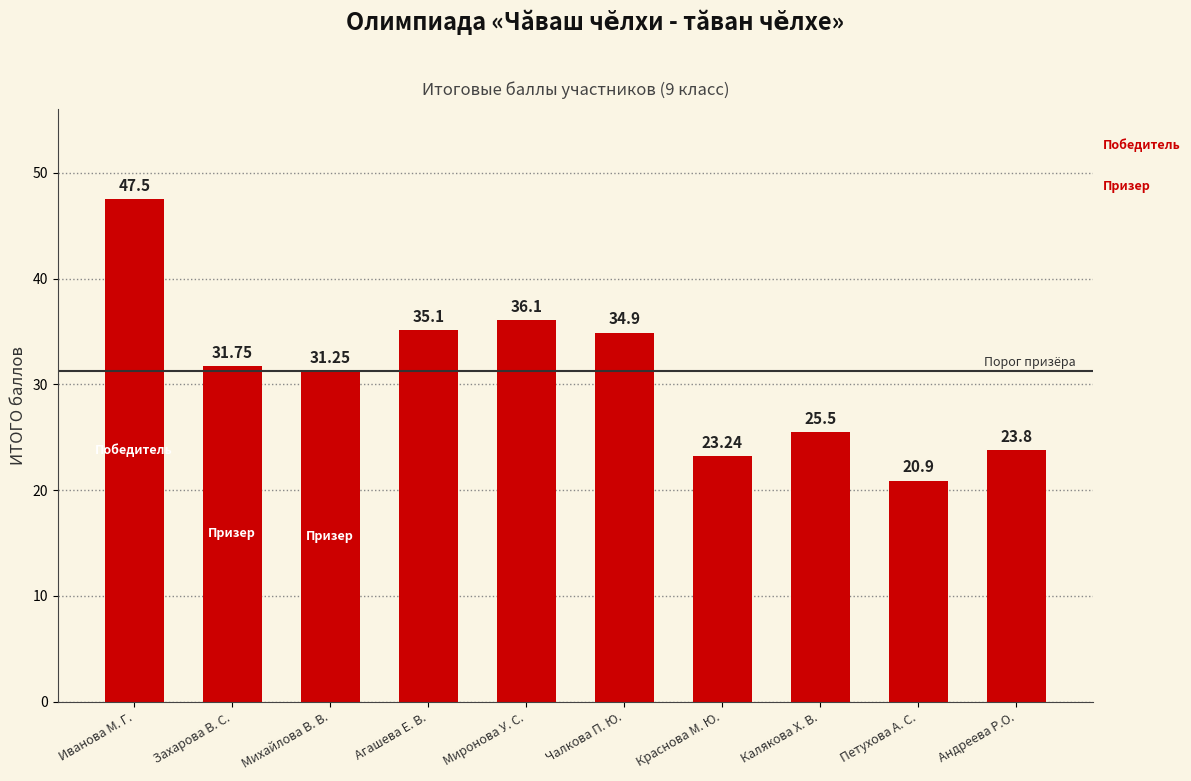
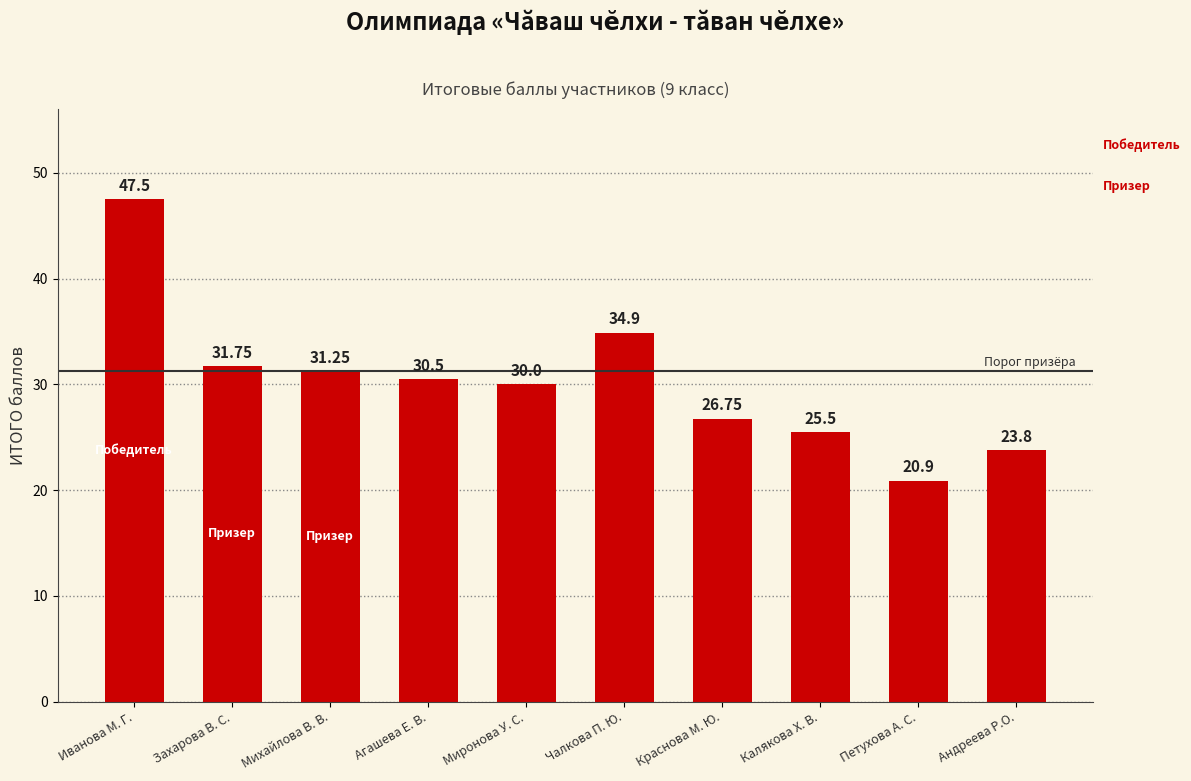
  {
    "Иванова М. Г.": 47.5,
    "Захарова В. С.": 31.75,
    "Михайлова В. В.": 31.25,
-   "Агашева Е. В.": 35.1,
-   "Миронова У. С.": 36.1,
+   "Агашева Е. В.": 30.5,
+   "Миронова У. С.": 30.0,
    "Чалкова П. Ю.": 34.9,
-   "Краснова М. Ю.": 23.24,
+   "Краснова М. Ю.": 26.75,
    "Калякова Х. В.": 25.5,
    "Петухова А. С.": 20.9,
    "Андреева Р.О.": 23.8
  }
